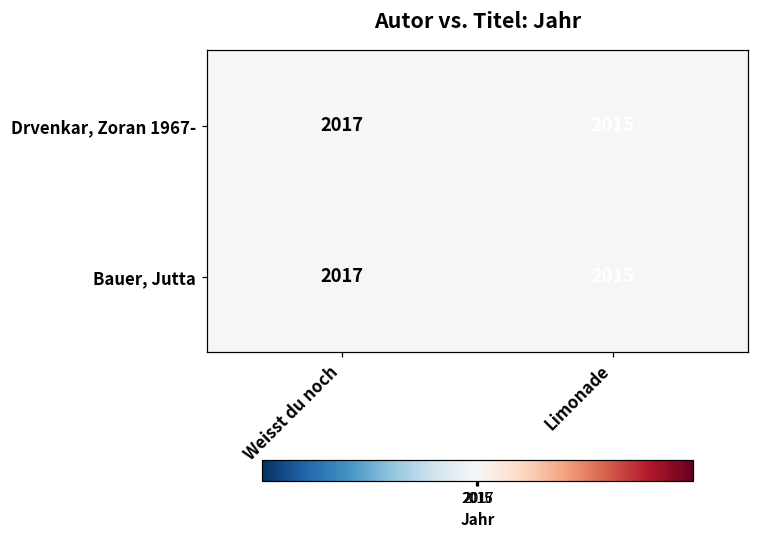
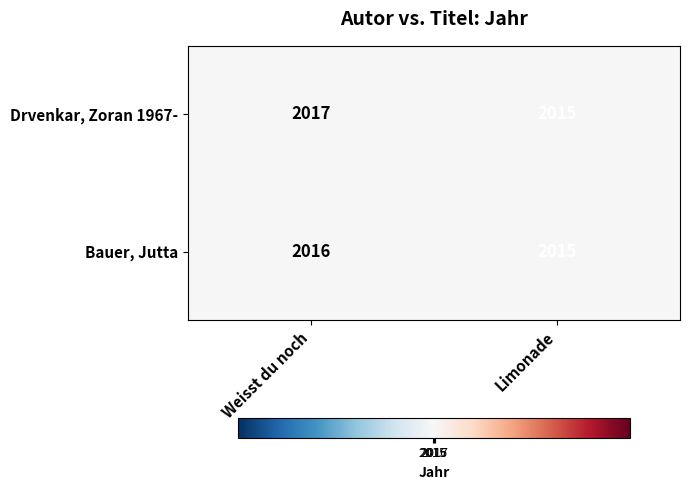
  {
    "Drvenkar, Zoran 1967-": {
      "Weisst du noch": 2017
    },
    "Bauer, Jutta": {
-     "Weisst du noch": 2017
+     "Weisst du noch": 2016
    }
  }
